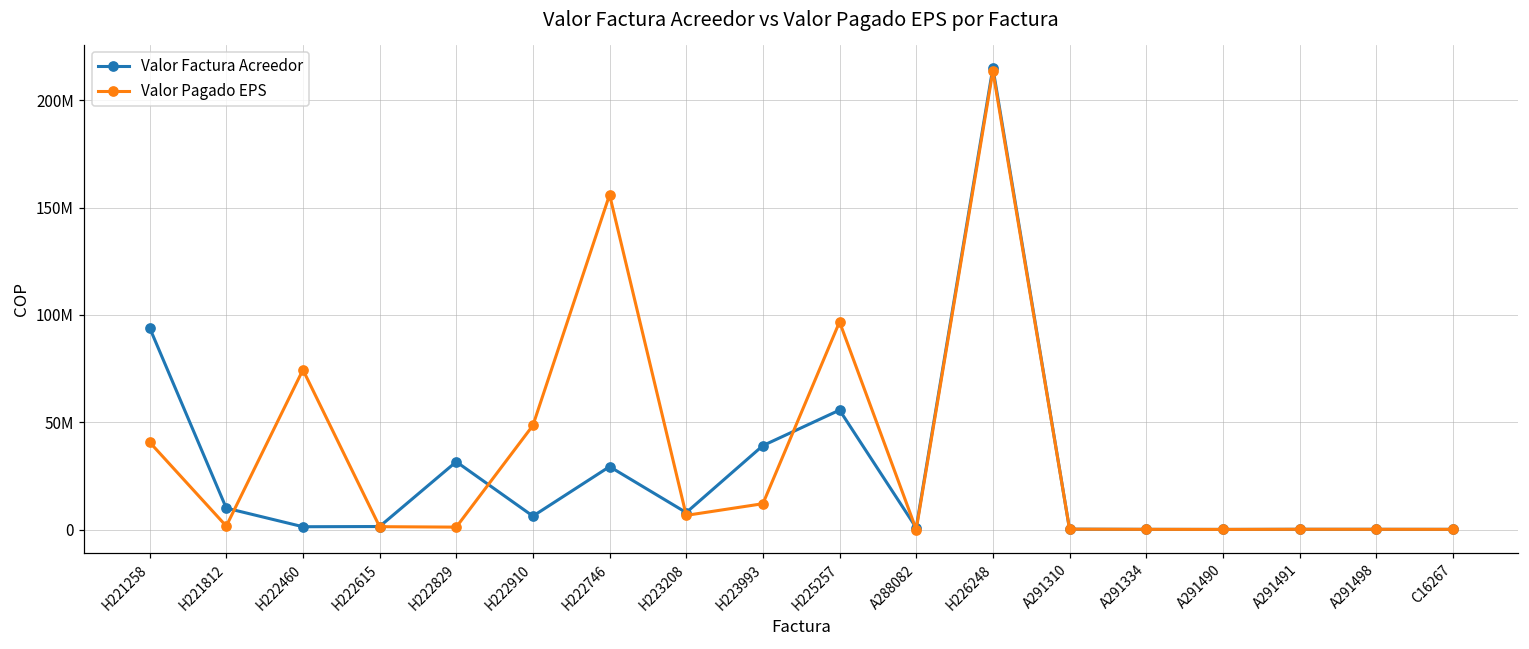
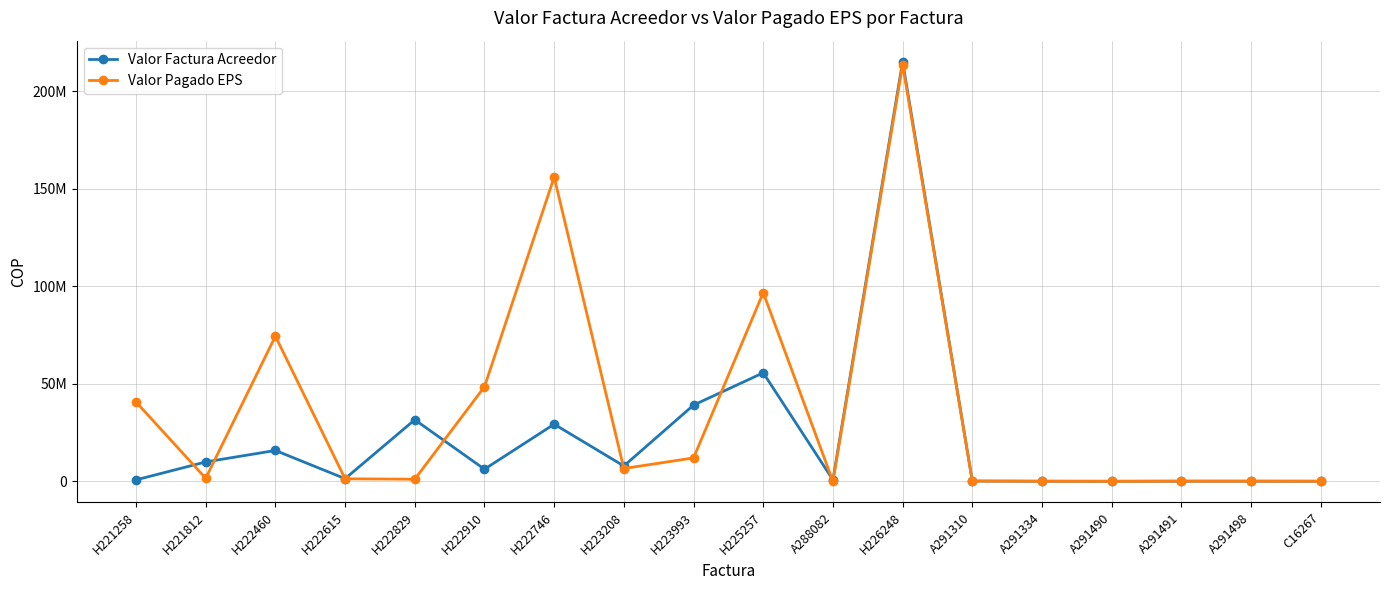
  {
    "Valor Factura Acreedor": {
-     "H221258": 94000000,
+     "H221258": 1000000,
      "H221812": 10000000,
-     "H222460": 1000000,
+     "H222460": 16000000,
      "H222829": 32000000,
      "H222910": 6000000,
      "H222746": 29000000,
      "H223993": 39000000,
      "H225257": 56000000,
      "H226248": 215000000
    },
    "Valor Pagado EPS": {
      "H221258": 41000000,
      "H221812": 2000000,
      "H222460": 74000000,
      "H222829": 1000000,
      "H222910": 49000000,
      "H222746": 156000000,
      "H223993": 12000000,
      "H225257": 97000000,
      "H226248": 214000000
    }
  }
